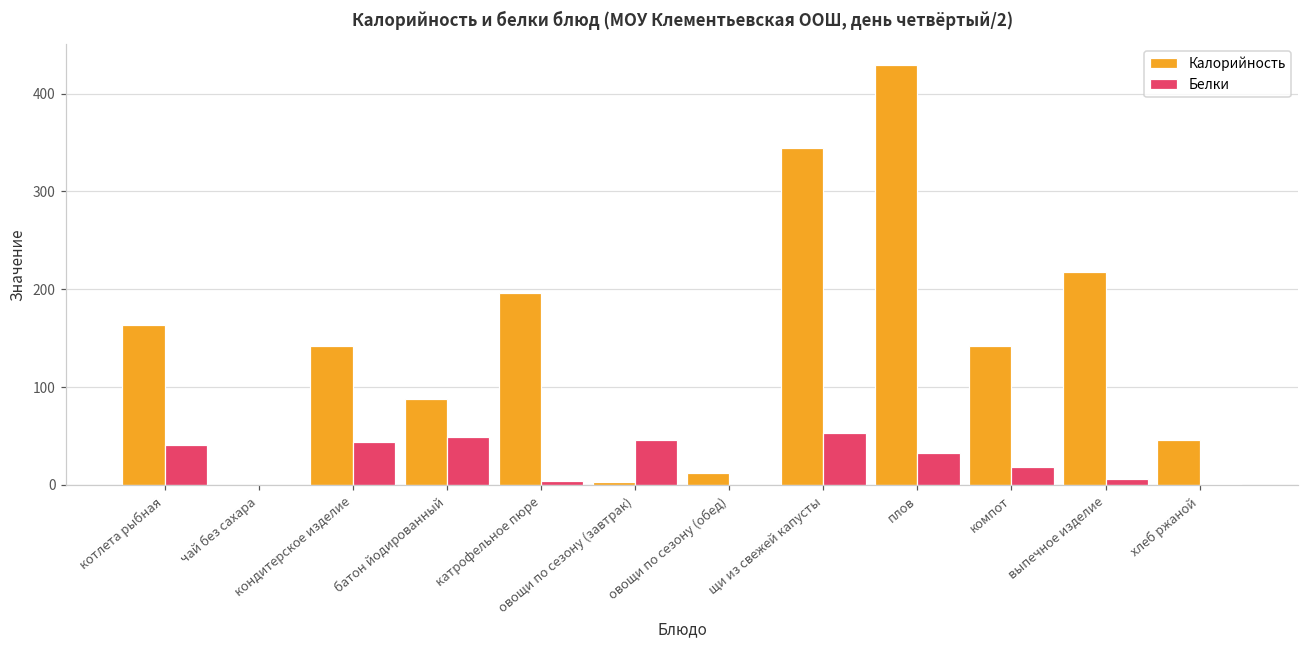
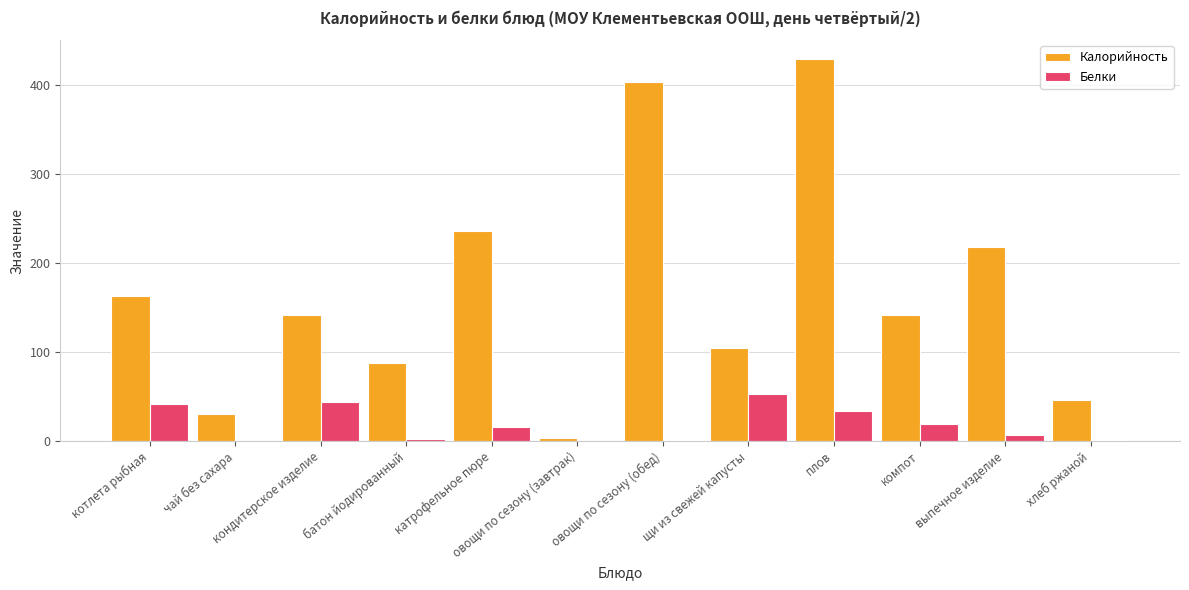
  {
    "Калорийность": {
      "котлета рыбная": 160,
-     "чай без сахара": 0,
+     "чай без сахара": 30,
      "кондитерское изделие": 140,
      "батон йодированный": 90,
-     "катрофельное пюре": 200,
+     "катрофельное пюре": 240,
      "овощи по сезону (завтрак)": 0,
-     "овощи по сезону (обед)": 10,
-     "щи из свежей капусты": 340,
+     "овощи по сезону (обед)": 400,
+     "щи из свежей капусты": 100,
      "плов": 430,
      "компот": 140,
      "выпечное изделие": 220,
      "хлеб ржаной": 50
    },
    "Белки": {
      "котлета рыбная": 40,
      "чай без сахара": 0,
      "кондитерское изделие": 40,
-     "батон йодированный": 50,
-     "катрофельное пюре": 0,
-     "овощи по сезону (завтрак)": 50,
+     "батон йодированный": 0,
+     "катрофельное пюре": 20,
+     "овощи по сезону (завтрак)": 0,
      "щи из свежей капусты": 50,
      "плов": 30,
      "компот": 20,
      "выпечное изделие": 10
    }
  }
